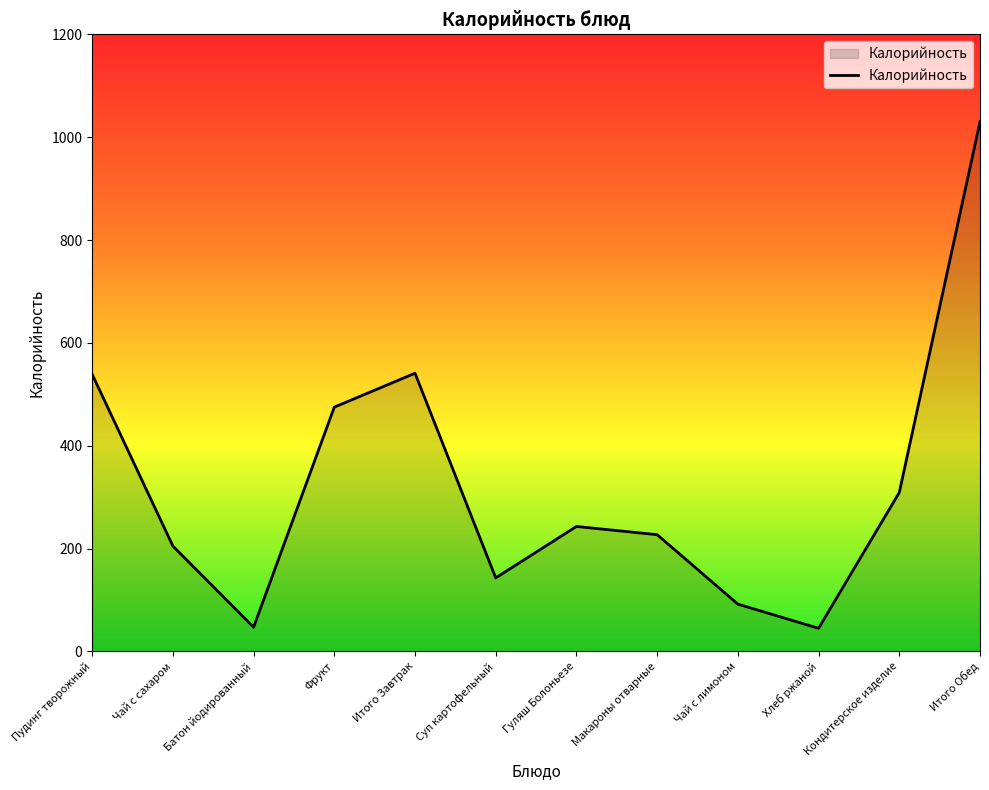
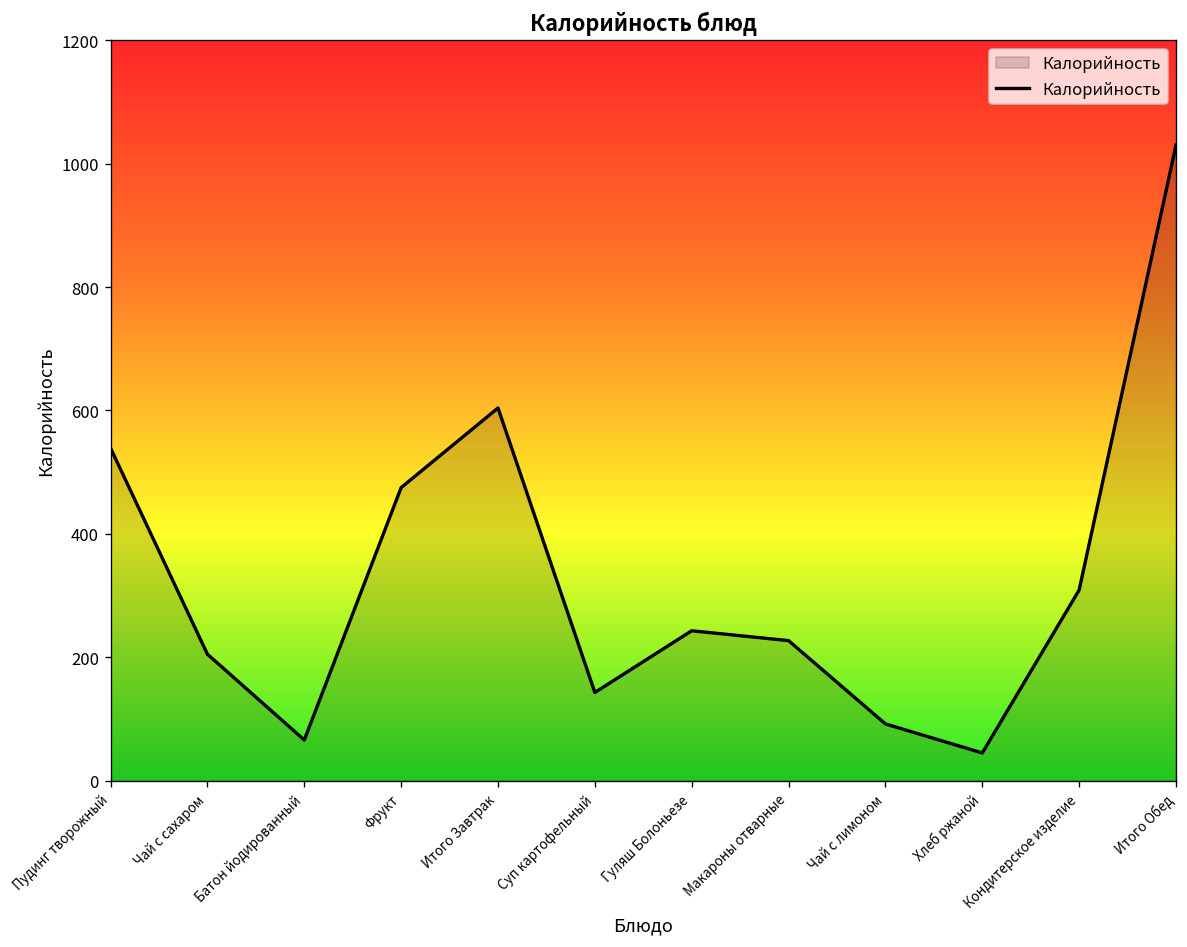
  {
    "Пудинг творожный": 540,
    "Чай с сахаром": 210,
-   "Батон йодированный": 50,
+   "Батон йодированный": 70,
    "Фрукт": 480,
-   "Итого Завтрак": 540,
+   "Итого Завтрак": 600,
    "Суп картофельный": 140,
    "Гуляш Болоньезе": 240,
    "Макароны отварные": 230,
    "Чай с лимоном": 90,
    "Хлеб ржаной": 50,
    "Кондитерское изделие": 310,
    "Итого Обед": 1030
  }
